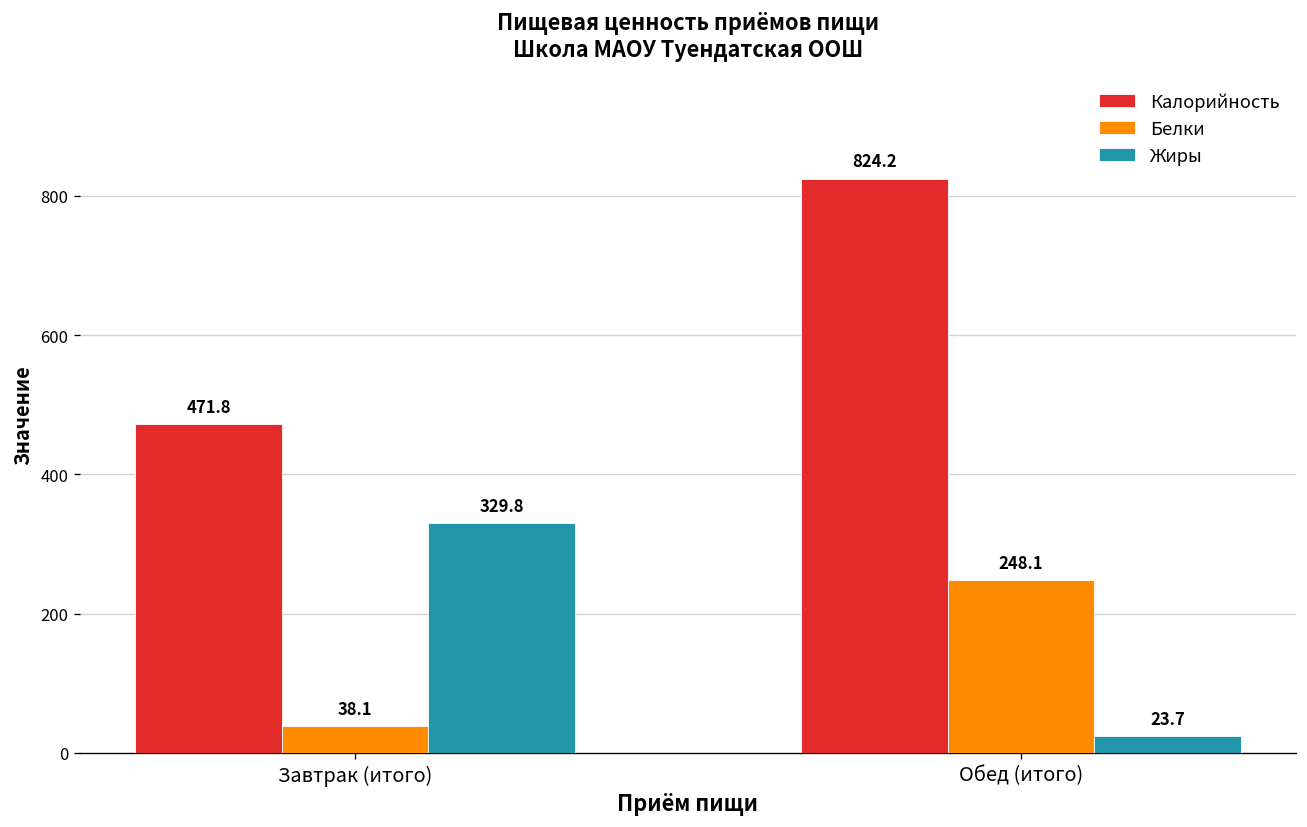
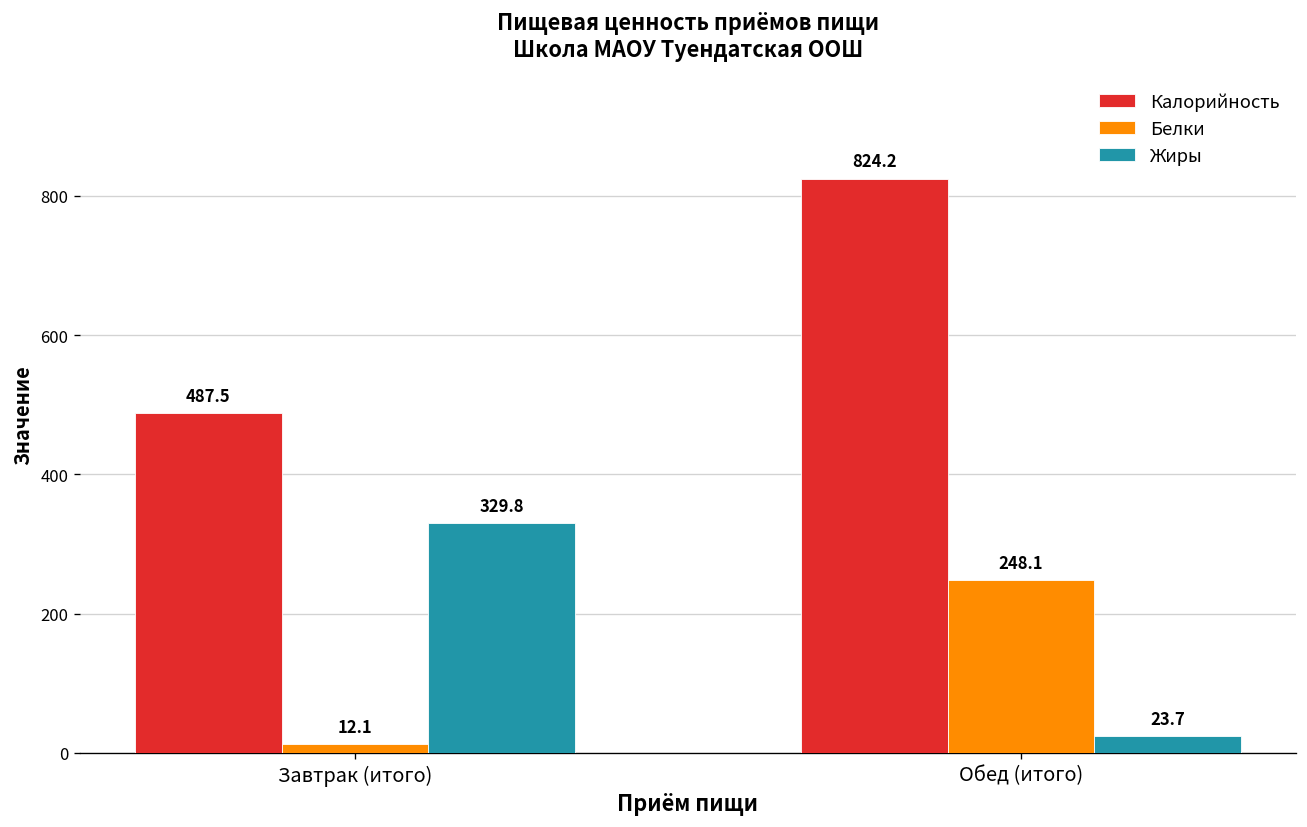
  {
    "Калорийность": {
-     "Завтрак (итого)": 471.8,
+     "Завтрак (итого)": 487.5,
      "Обед (итого)": 824.2
    },
    "Белки": {
-     "Завтрак (итого)": 38.1,
+     "Завтрак (итого)": 12.1,
      "Обед (итого)": 248.1
    },
    "Жиры": {
      "Завтрак (итого)": 329.8,
      "Обед (итого)": 23.7
    }
  }
